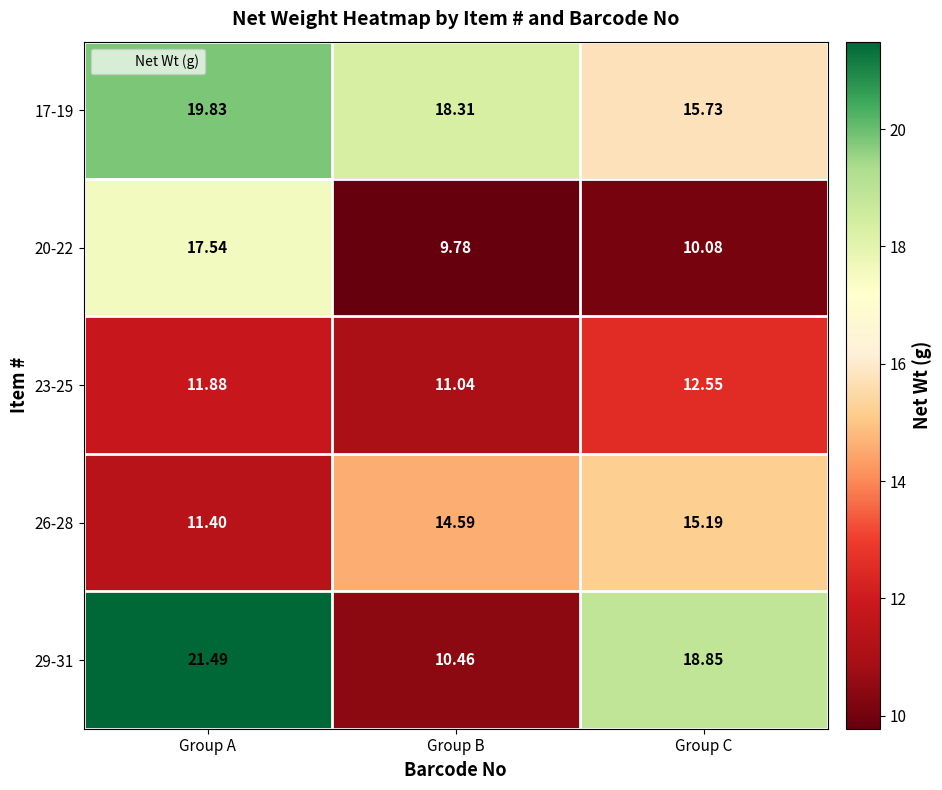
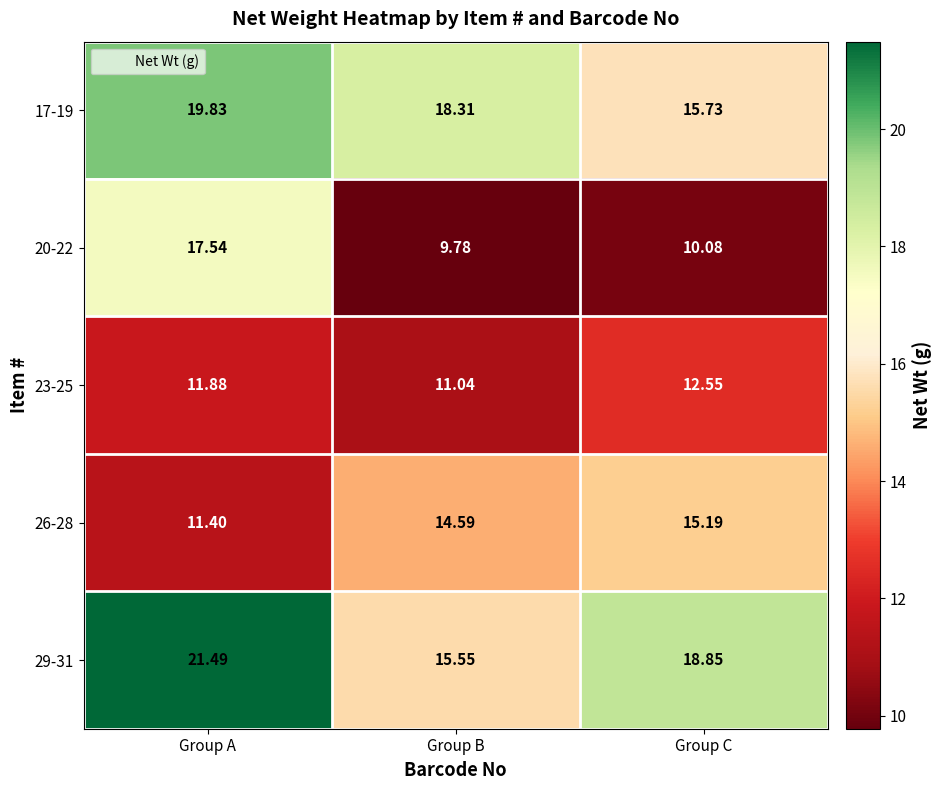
  {
    "17-19": {
      "Group A": 19.83,
      "Group B": 18.31,
      "Group C": 15.73
    },
    "20-22": {
      "Group A": 17.54,
      "Group B": 9.78,
      "Group C": 10.08
    },
    "23-25": {
      "Group A": 11.88,
      "Group B": 11.04,
      "Group C": 12.55
    },
    "26-28": {
      "Group A": 11.40,
      "Group B": 14.59,
      "Group C": 15.19
    },
    "29-31": {
      "Group A": 21.49,
-     "Group B": 10.46,
+     "Group B": 15.55,
      "Group C": 18.85
    }
  }
